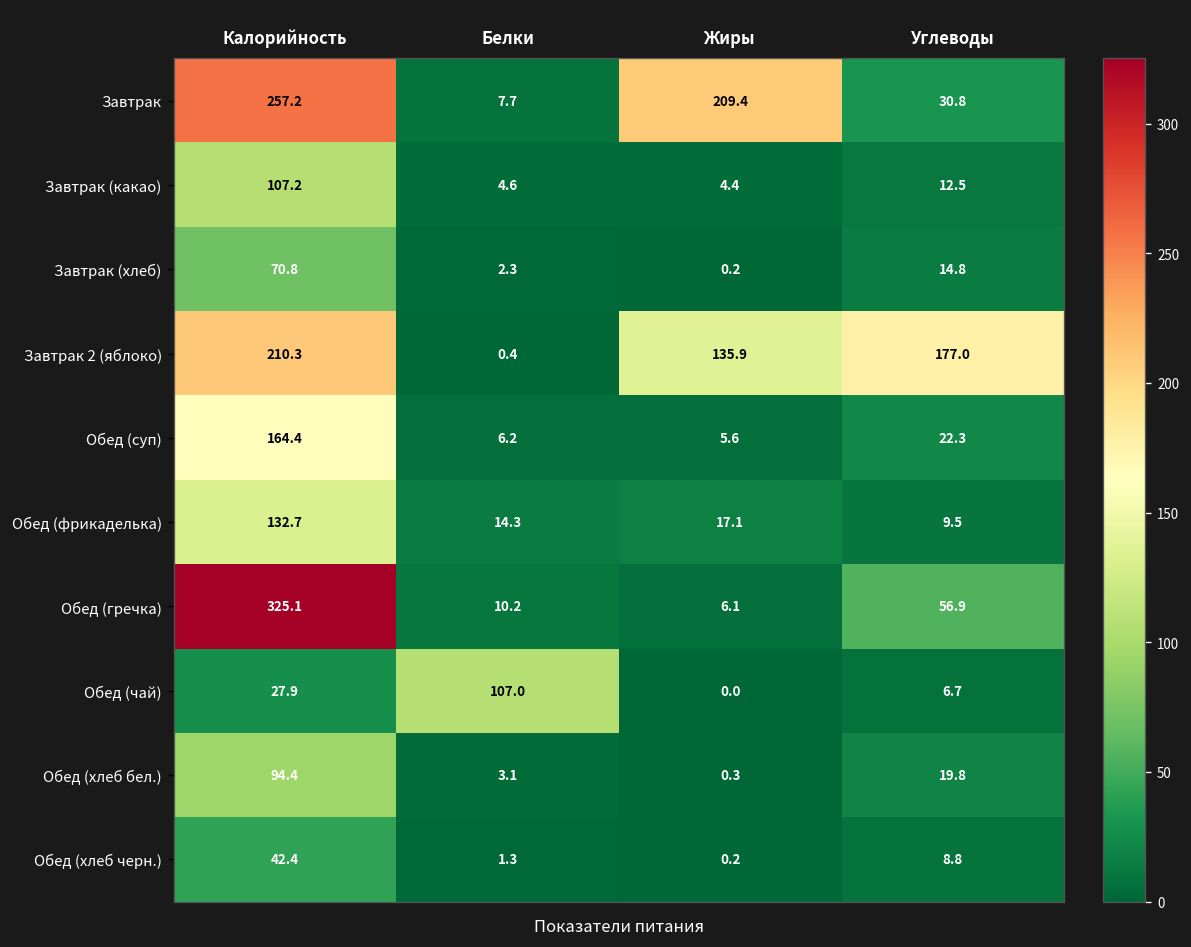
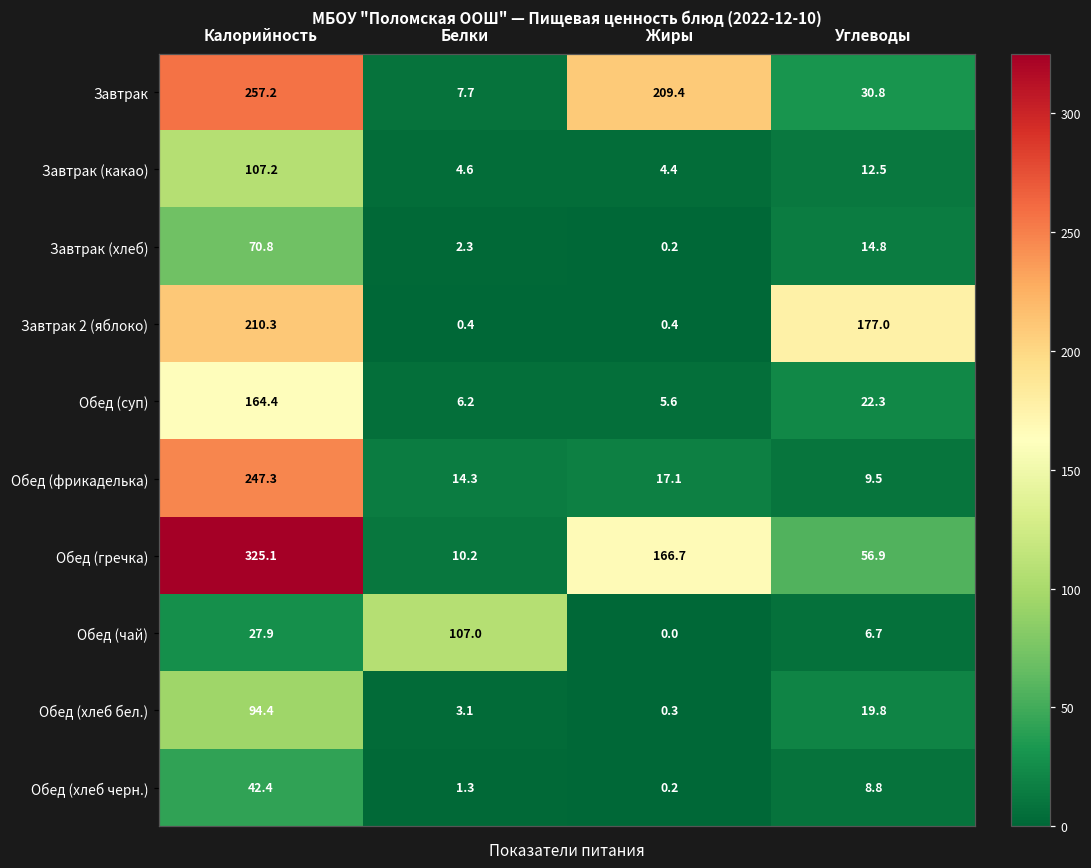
  {
    "Завтрак": {
      "Калорийность": 257.2,
      "Белки": 7.7,
      "Жиры": 209.4,
      "Углеводы": 30.8
    },
    "Завтрак (какао)": {
      "Калорийность": 107.2,
      "Белки": 4.6,
      "Жиры": 4.4,
      "Углеводы": 12.5
    },
    "Завтрак (хлеб)": {
      "Калорийность": 70.8,
      "Белки": 2.3,
      "Жиры": 0.2,
      "Углеводы": 14.8
    },
    "Завтрак 2 (яблоко)": {
      "Калорийность": 210.3,
      "Белки": 0.4,
-     "Жиры": 135.9,
+     "Жиры": 0.4,
      "Углеводы": 177.0
    },
    "Обед (суп)": {
      "Калорийность": 164.4,
      "Белки": 6.2,
      "Жиры": 5.6,
      "Углеводы": 22.3
    },
    "Обед (фрикаделька)": {
-     "Калорийность": 132.7,
+     "Калорийность": 247.3,
      "Белки": 14.3,
      "Жиры": 17.1,
      "Углеводы": 9.5
    },
    "Обед (гречка)": {
      "Калорийность": 325.1,
      "Белки": 10.2,
-     "Жиры": 6.1,
+     "Жиры": 166.7,
      "Углеводы": 56.9
    },
    "Обед (чай)": {
      "Калорийность": 27.9,
      "Белки": 107.0,
      "Жиры": 0.0,
      "Углеводы": 6.7
    },
    "Обед (хлеб бел.)": {
      "Калорийность": 94.4,
      "Белки": 3.1,
      "Жиры": 0.3,
      "Углеводы": 19.8
    },
    "Обед (хлеб черн.)": {
      "Калорийность": 42.4,
      "Белки": 1.3,
      "Жиры": 0.2,
      "Углеводы": 8.8
    }
  }
